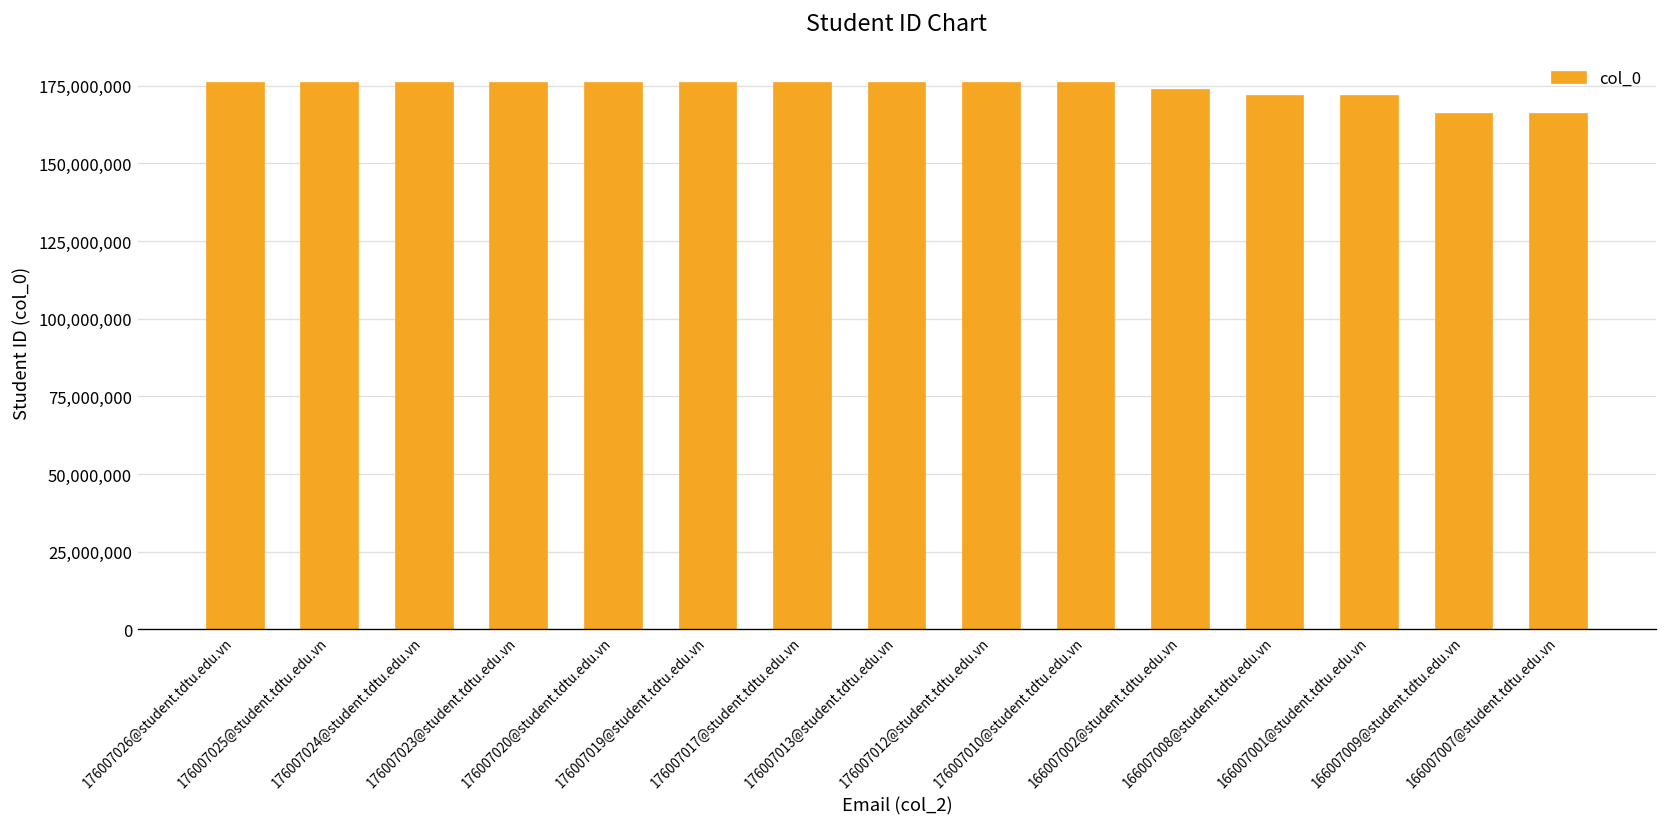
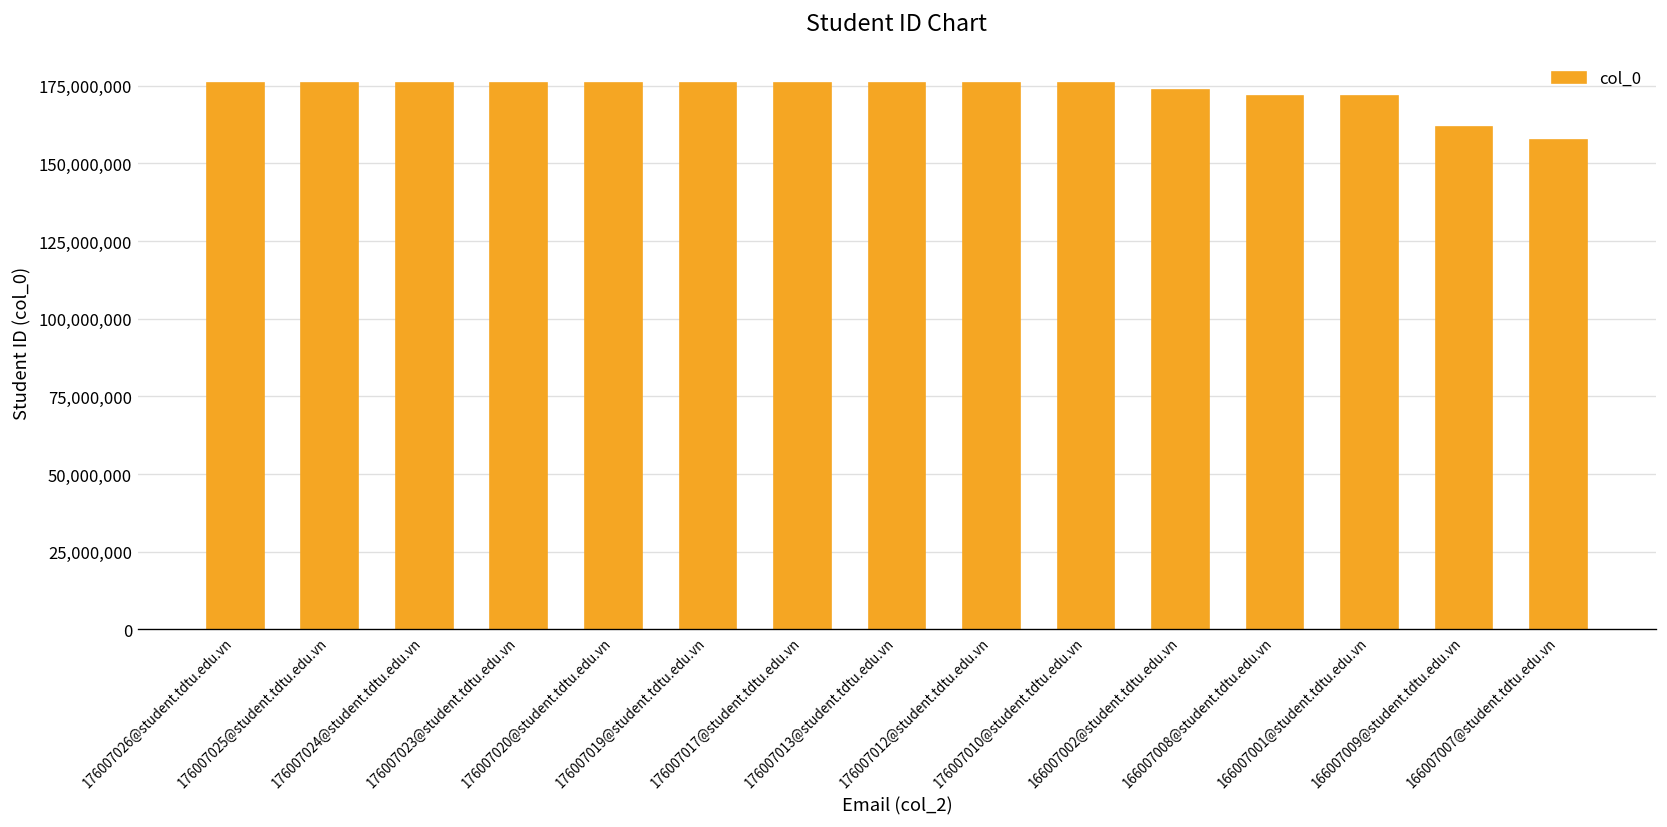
  {
    "176007026@student.tdtu.edu.vn": "176,000,000",
    "176007025@student.tdtu.edu.vn": "176,000,000",
    "176007024@student.tdtu.edu.vn": "176,000,000",
    "176007023@student.tdtu.edu.vn": "176,000,000",
    "176007020@student.tdtu.edu.vn": "176,000,000",
    "176007019@student.tdtu.edu.vn": "176,000,000",
    "176007017@student.tdtu.edu.vn": "176,000,000",
    "176007013@student.tdtu.edu.vn": "176,000,000",
    "176007012@student.tdtu.edu.vn": "176,000,000",
    "176007010@student.tdtu.edu.vn": "176,000,000",
    "166007002@student.tdtu.edu.vn": "174,000,000",
    "166007008@student.tdtu.edu.vn": "172,000,000",
    "166007001@student.tdtu.edu.vn": "172,000,000",
-   "166007009@student.tdtu.edu.vn": "166,000,000",
-   "166007007@student.tdtu.edu.vn": "166,000,000"
+   "166007009@student.tdtu.edu.vn": "162,000,000",
+   "166007007@student.tdtu.edu.vn": "158,000,000"
  }
